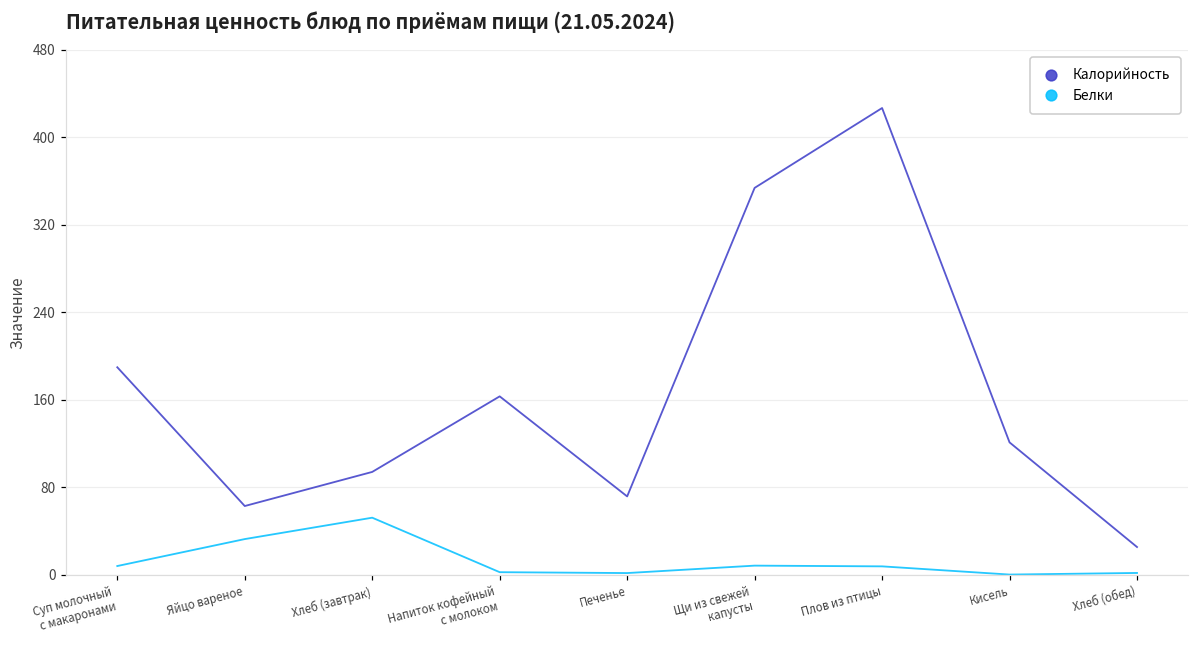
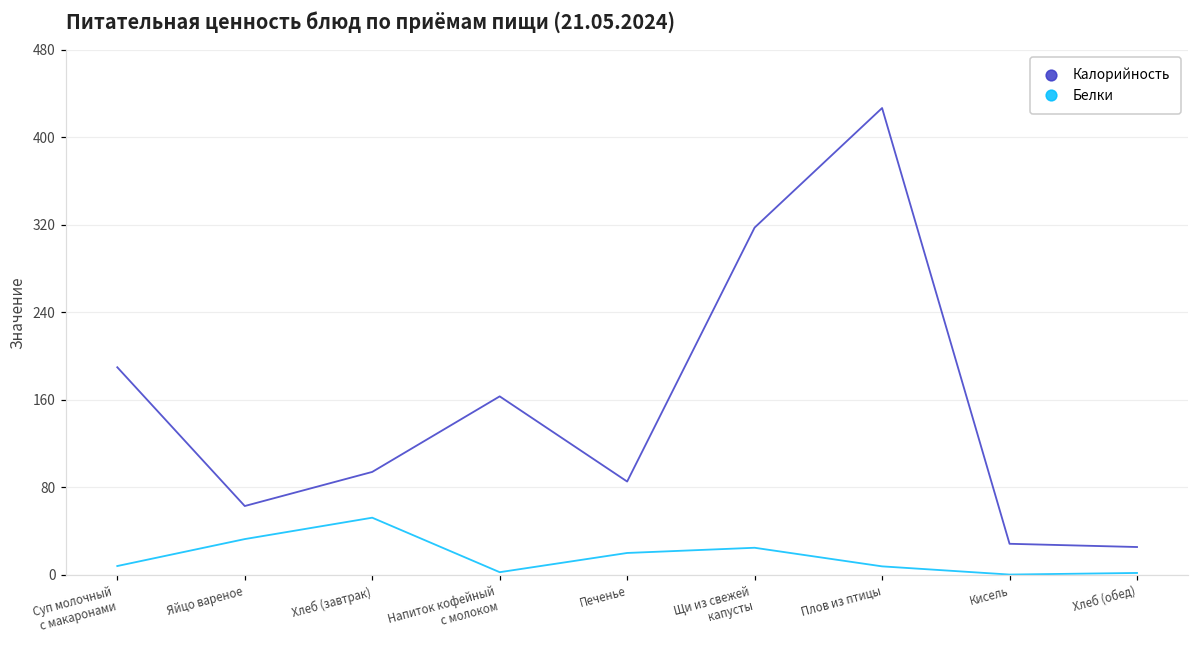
  {
    "Калорийность": {
      "Суп молочный с макаронами": 190,
      "Яйцо вареное": 60,
      "Хлеб (завтрак)": 90,
      "Напиток кофейный с молоком": 160,
-     "Печенье": 70,
-     "Щи из свежей капусты": 350,
+     "Печенье": 90,
+     "Щи из свежей капусты": 320,
      "Плов из птицы": 430,
-     "Кисель": 120,
+     "Кисель": 30,
      "Хлеб (обед)": 30
    },
    "Белки": {
      "Суп молочный с макаронами": 10,
      "Яйцо вареное": 30,
      "Хлеб (завтрак)": 50,
      "Напиток кофейный с молоком": 0,
-     "Печенье": 0,
-     "Щи из свежей капусты": 10,
+     "Печенье": 20,
+     "Щи из свежей капусты": 20,
      "Плов из птицы": 10,
      "Кисель": 0,
      "Хлеб (обед)": 0
    }
  }
